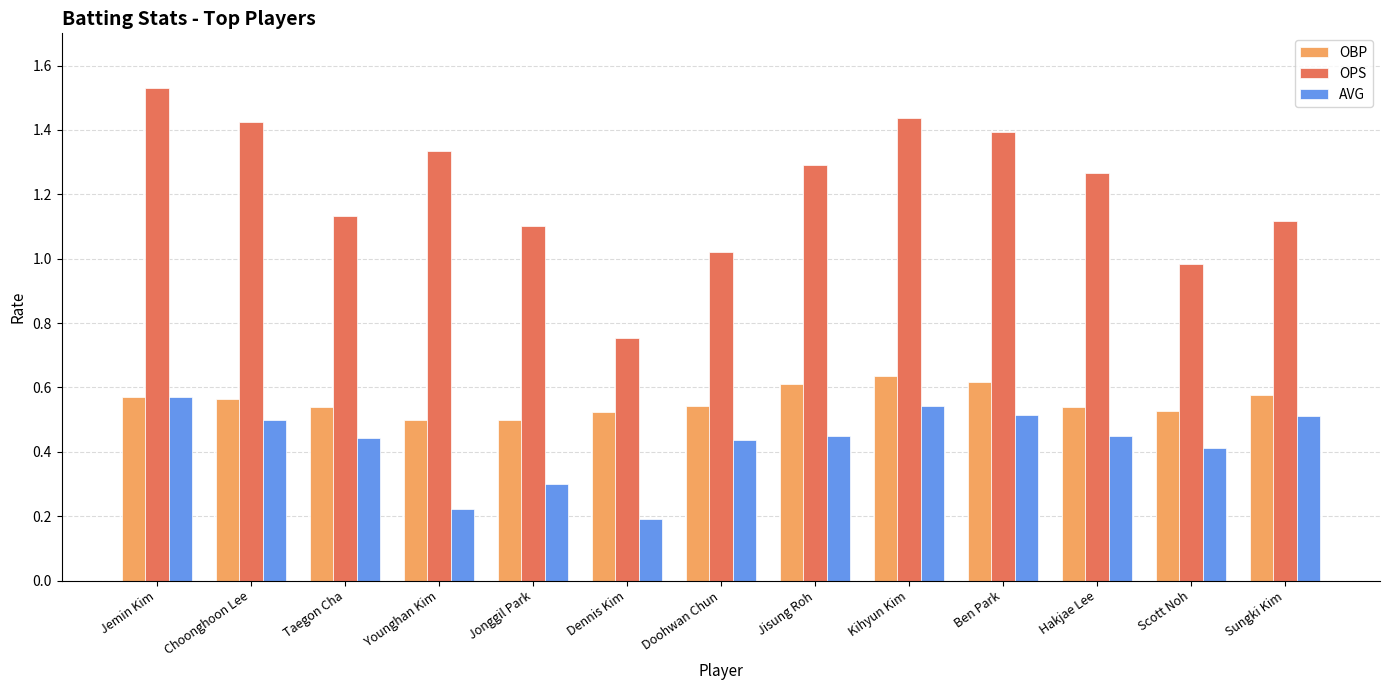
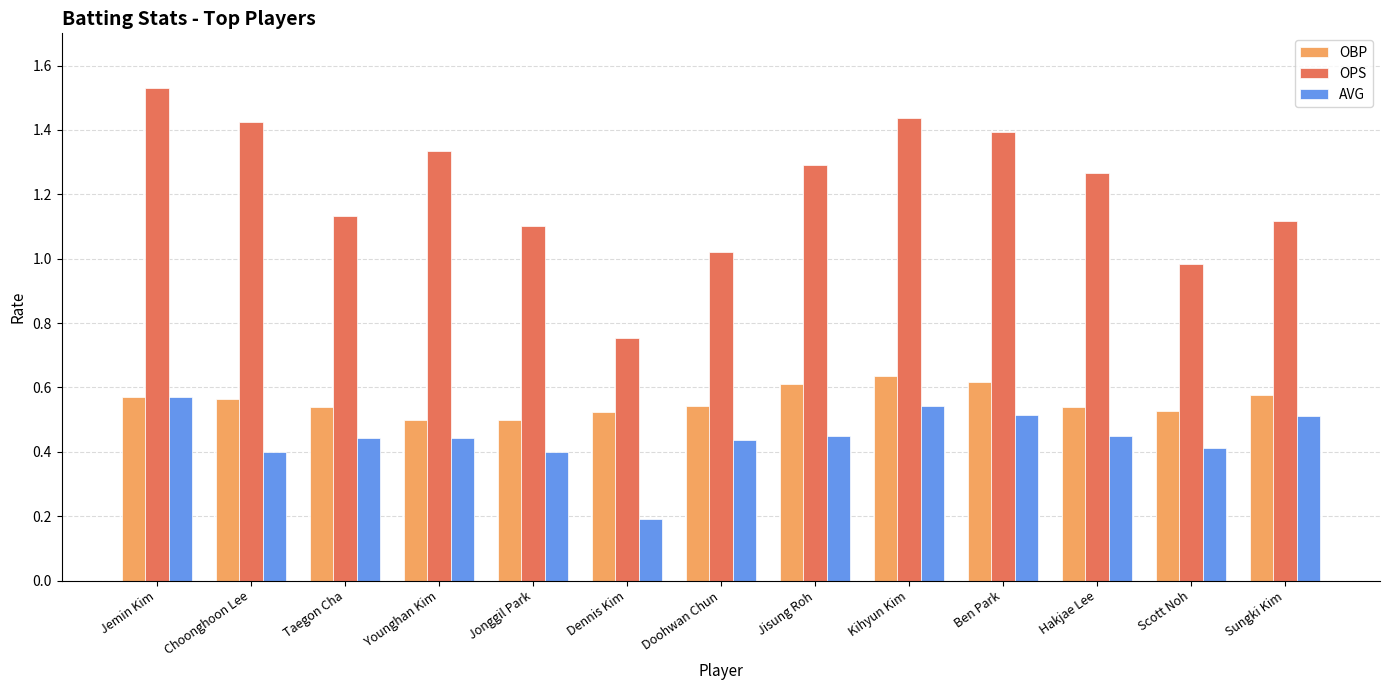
  {
    "AVG": {
      "Jemin Kim": 0.57,
-     "Choonghoon Lee": 0.5,
+     "Choonghoon Lee": 0.4,
      "Taegon Cha": 0.44,
-     "Younghan Kim": 0.22,
-     "Jonggil Park": 0.3,
+     "Younghan Kim": 0.44,
+     "Jonggil Park": 0.4,
      "Dennis Kim": 0.19,
      "Doohwan Chun": 0.44,
      "Jisung Roh": 0.45,
      "Kihyun Kim": 0.54,
      "Ben Park": 0.52,
      "Hakjae Lee": 0.45,
      "Scott Noh": 0.41,
      "Sungki Kim": 0.51
    }
  }
